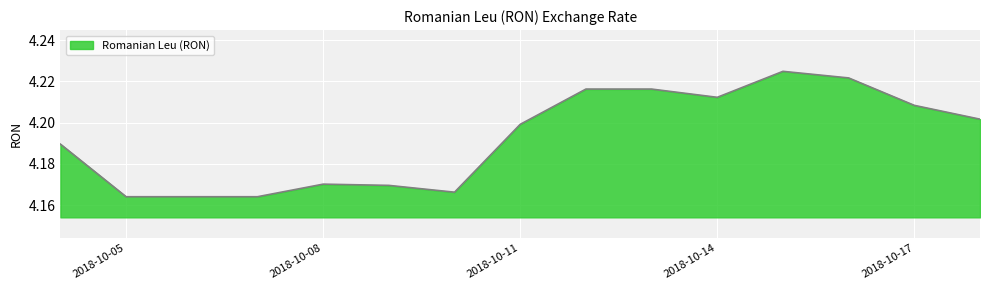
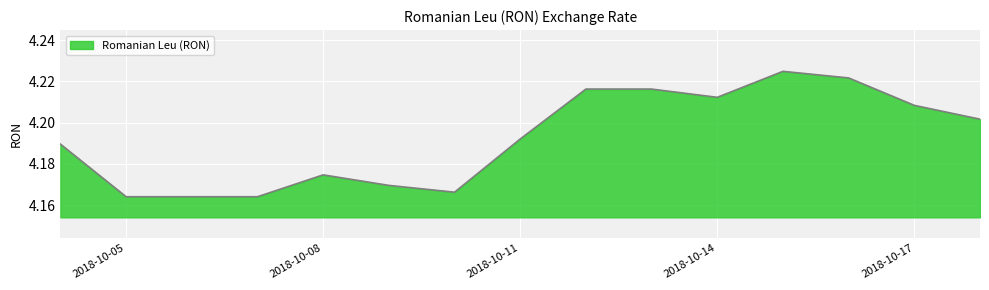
  {
    "2018-10-05": 4.164,
-   "2018-10-08": 4.170,
-   "2018-10-11": 4.199,
+   "2018-10-08": 4.175,
+   "2018-10-11": 4.192,
    "2018-10-14": 4.212,
    "2018-10-17": 4.208
  }
